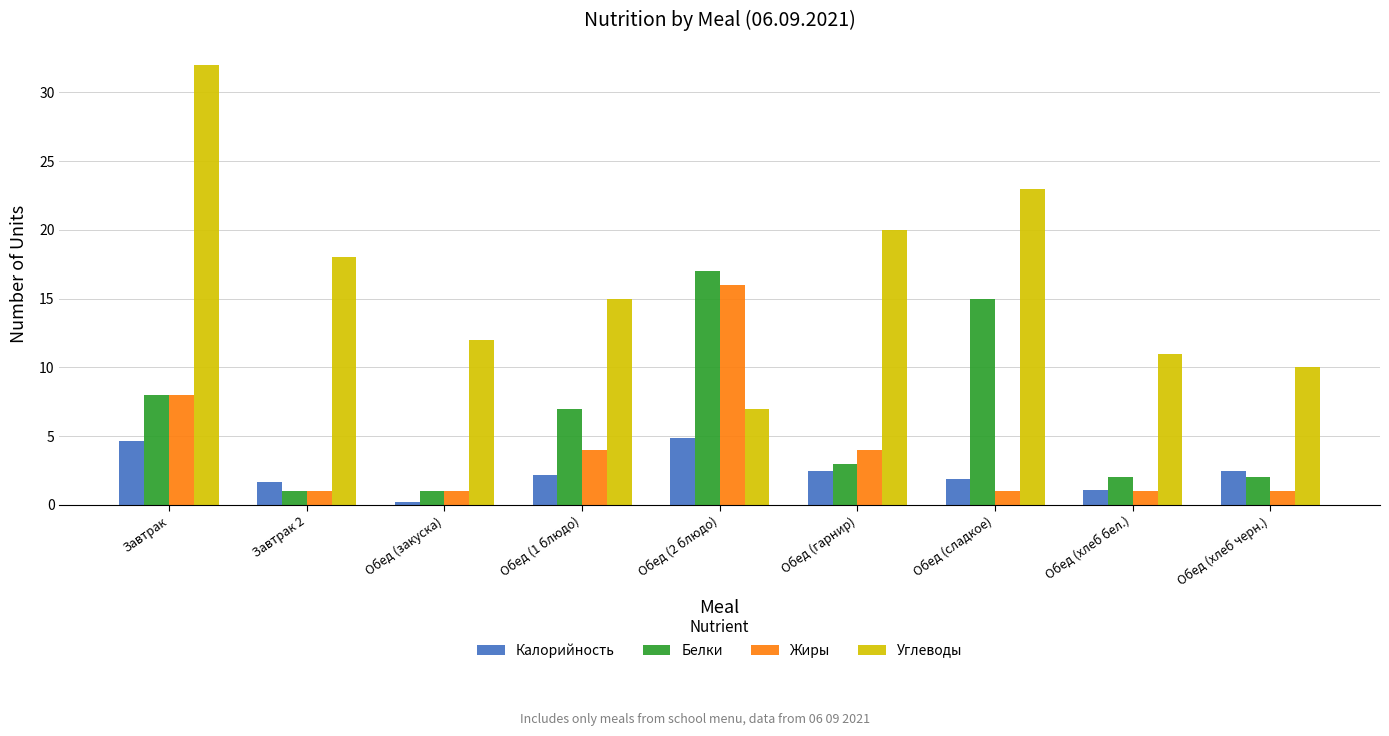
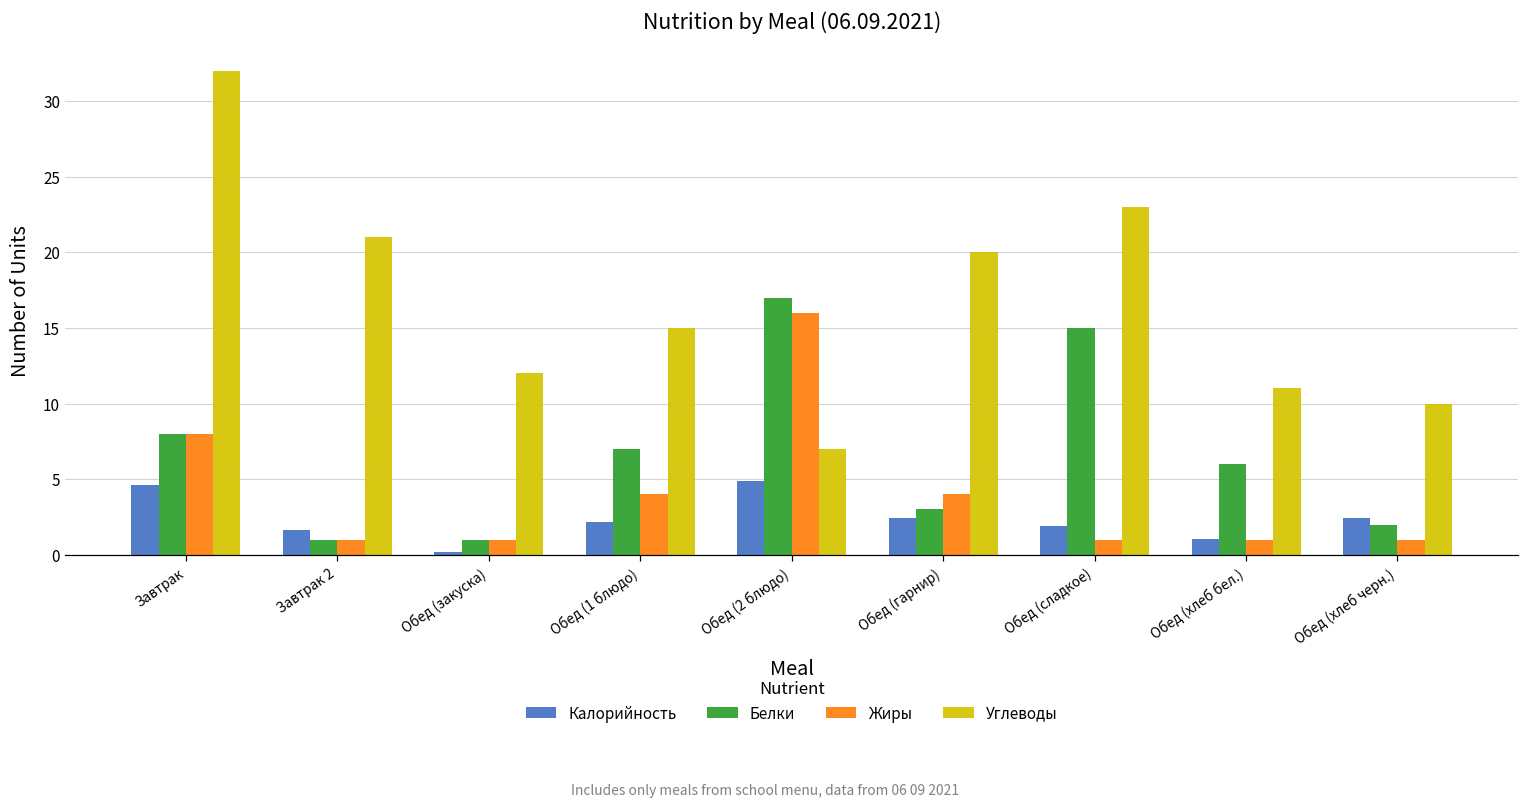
  {
    "Калорийность": {
      "Завтрак": 4.6,
      "Завтрак 2": 1.7,
      "Обед (закуска)": 0.2,
      "Обед (1 блюдо)": 2,
      "Обед (2 блюдо)": 5,
      "Обед (гарнир)": 2.4,
      "Обед (сладкое)": 2,
      "Обед (хлеб бел.)": 1,
      "Обед (хлеб черн.)": 2.4
    },
    "Белки": {
      "Завтрак": 8,
      "Завтрак 2": 1,
      "Обед (закуска)": 1,
      "Обед (1 блюдо)": 7,
      "Обед (2 блюдо)": 17,
      "Обед (гарнир)": 3,
      "Обед (сладкое)": 15,
-     "Обед (хлеб бел.)": 2,
+     "Обед (хлеб бел.)": 6,
      "Обед (хлеб черн.)": 2
    },
    "Жиры": {
      "Завтрак": 8,
      "Завтрак 2": 1,
      "Обед (закуска)": 1,
      "Обед (1 блюдо)": 4,
      "Обед (2 блюдо)": 16,
      "Обед (гарнир)": 4,
      "Обед (сладкое)": 1,
      "Обед (хлеб бел.)": 1,
      "Обед (хлеб черн.)": 1
    },
    "Углеводы": {
      "Завтрак": 32,
-     "Завтрак 2": 18,
+     "Завтрак 2": 21,
      "Обед (закуска)": 12,
      "Обед (1 блюдо)": 15,
      "Обед (2 блюдо)": 7,
      "Обед (гарнир)": 20,
      "Обед (сладкое)": 23,
      "Обед (хлеб бел.)": 11,
      "Обед (хлеб черн.)": 10
    }
  }
